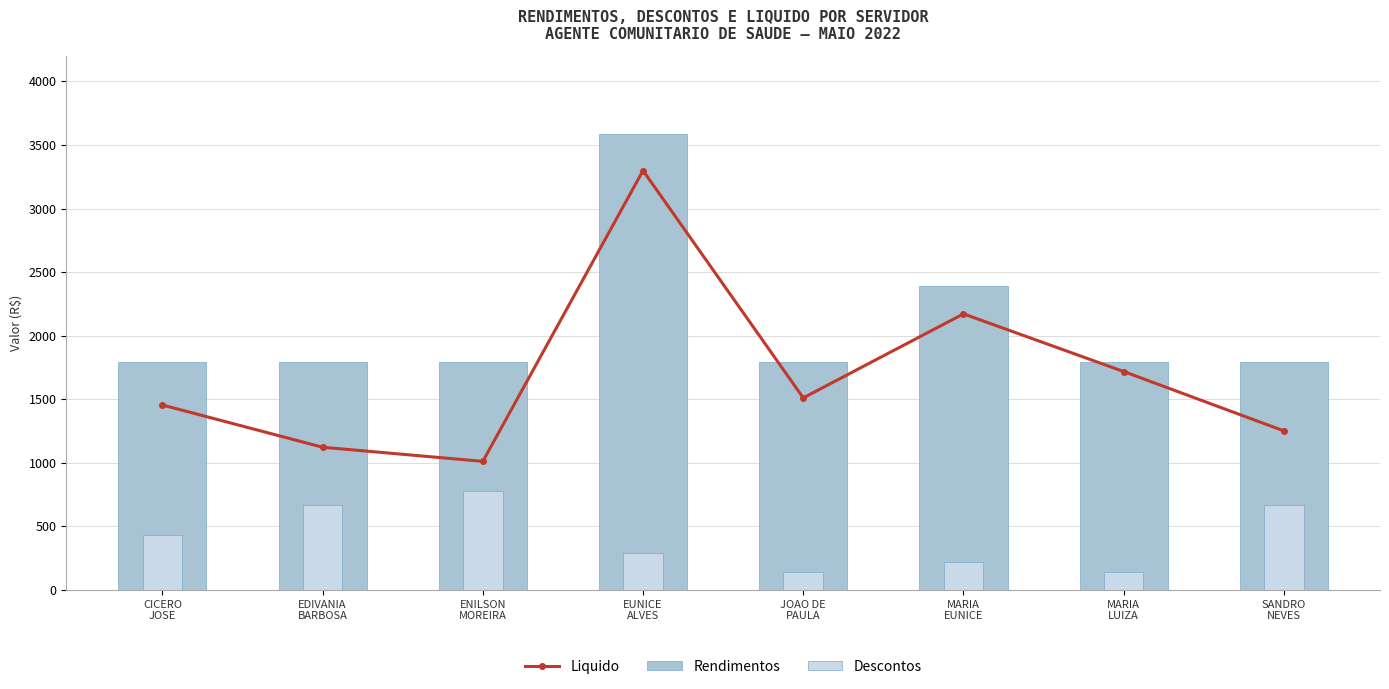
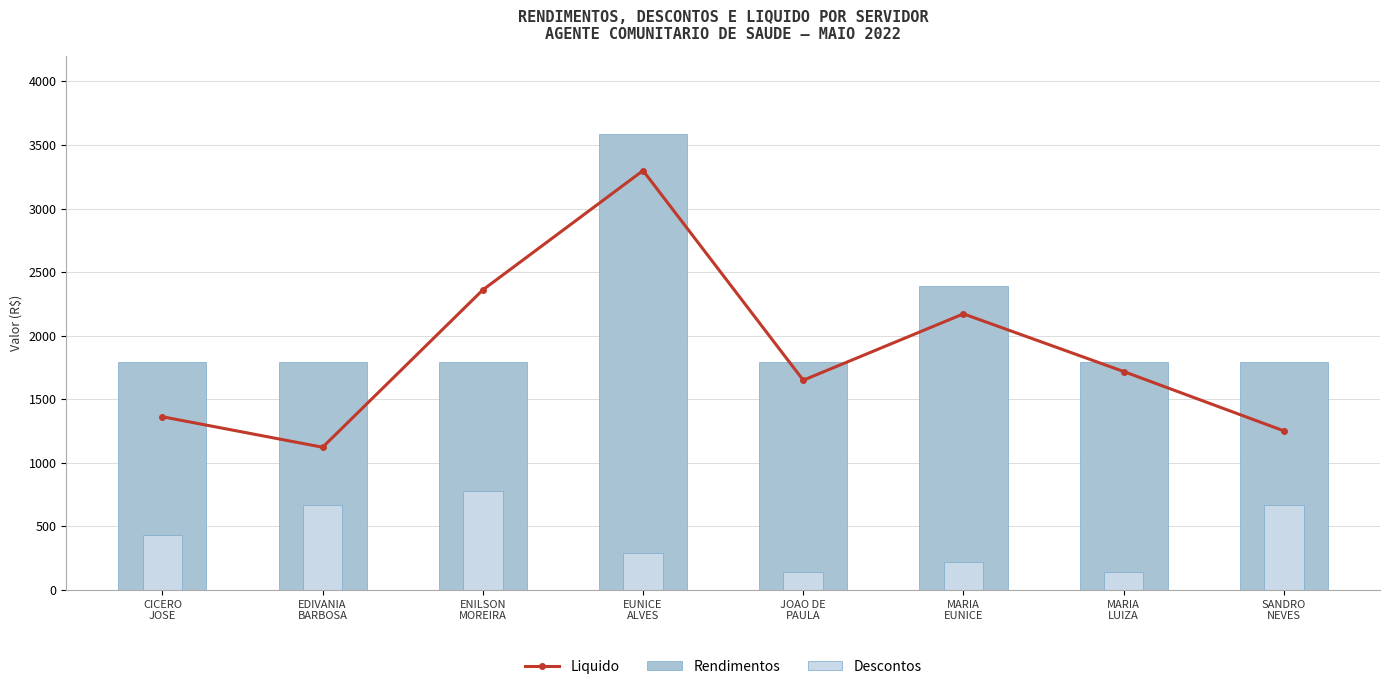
  {
    "Liquido": {
-     "CICERO JOSE": 1450,
+     "CICERO JOSE": 1360,
      "EDIVANIA BARBOSA": 1120,
-     "ENILSON MOREIRA": 1010,
+     "ENILSON MOREIRA": 2360,
      "EUNICE ALVES": 3300,
-     "JOAO DE PAULA": 1510,
+     "JOAO DE PAULA": 1650,
      "MARIA EUNICE": 2170,
      "MARIA LUIZA": 1720,
      "SANDRO NEVES": 1250
    }
  }
